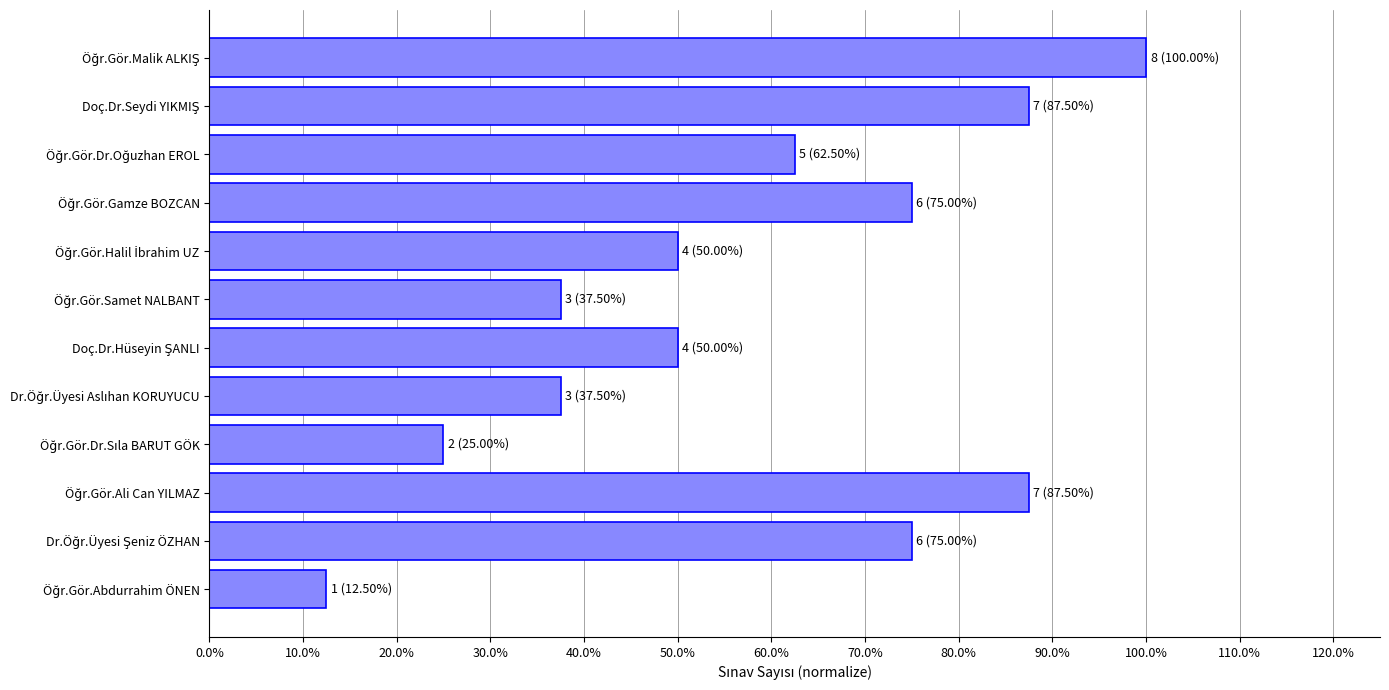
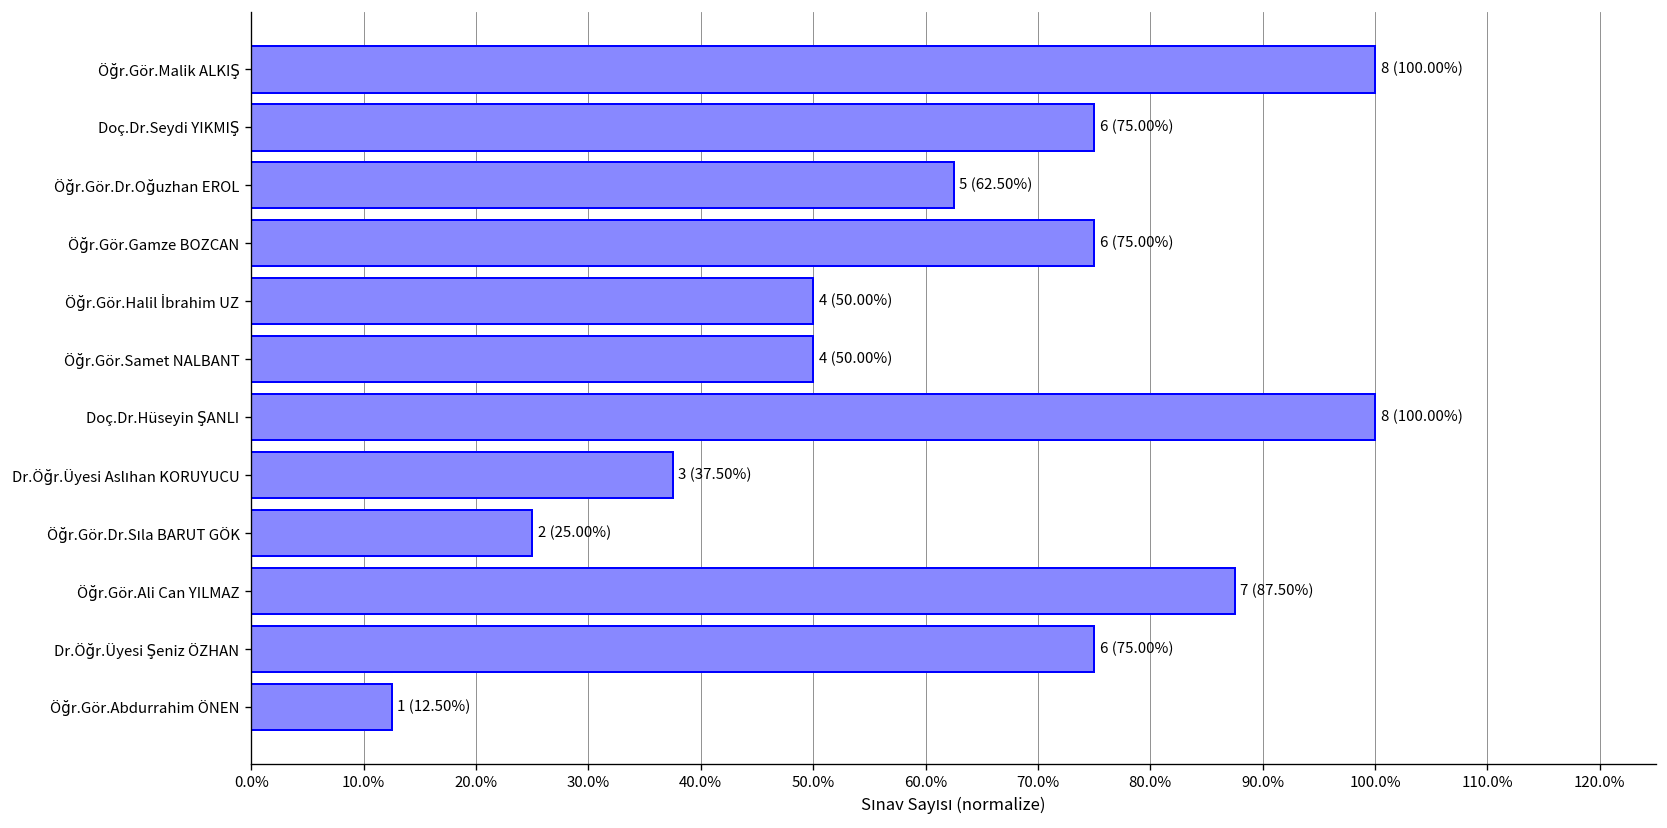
  {
    "Öğr.Gör.Malik ALKIŞ": "(100.00%)",
-   "Doç.Dr.Seydi YIKMIŞ": "7 (87.50%)",
+   "Doç.Dr.Seydi YIKMIŞ": "6 (75.00%)",
    "Öğr.Gör.Dr.Oğuzhan EROL": "(62.50%)",
    "Öğr.Gör.Gamze BOZCAN": "(75.00%)",
    "Öğr.Gör.Halil İbrahim UZ": "(50.00%)",
-   "Öğr.Gör.Samet NALBANT": "3 (37.50%)",
-   "Doç.Dr.Hüseyin ŞANLI": "4 (50.00%)",
+   "Öğr.Gör.Samet NALBANT": "4 (50.00%)",
+   "Doç.Dr.Hüseyin ŞANLI": "8 (100.00%)",
    "Dr.Öğr.Üyesi Aslıhan KORUYUCU": "(37.50%)",
    "Öğr.Gör.Dr.Sıla BARUT GÖK": "(25.00%)",
    "Öğr.Gör.Ali Can YILMAZ": "(87.50%)",
    "Dr.Öğr.Üyesi Şeniz ÖZHAN": "(75.00%)",
    "Öğr.Gör.Abdurrahim ÖNEN": "(12.50%)"
  }
